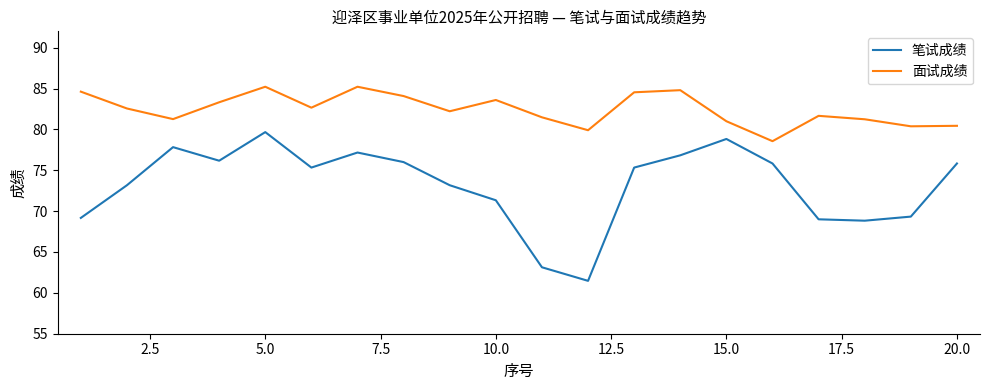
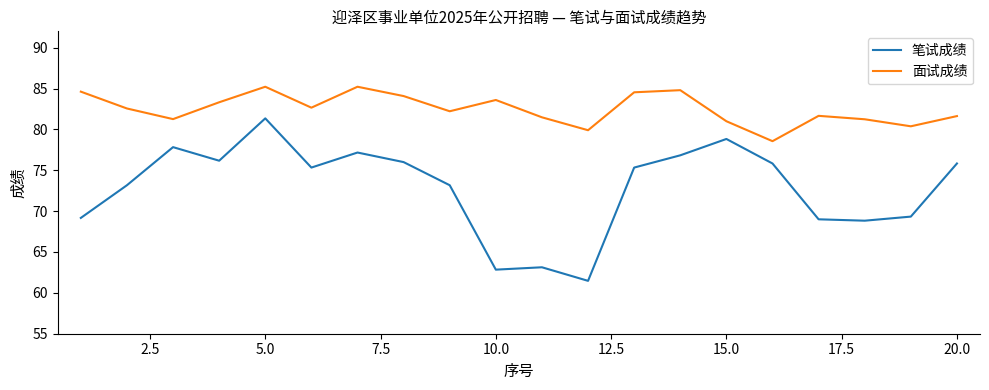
  {
    "笔试成绩": {
-     "5.0": 80,
-     "10.0": 71,
+     "5.0": 81,
+     "10.0": 63,
      "15.0": 79,
      "20.0": 76
    },
    "面试成绩": {
      "5.0": 85,
      "10.0": 84,
      "15.0": 81,
-     "20.0": 80
+     "20.0": 82
    }
  }
